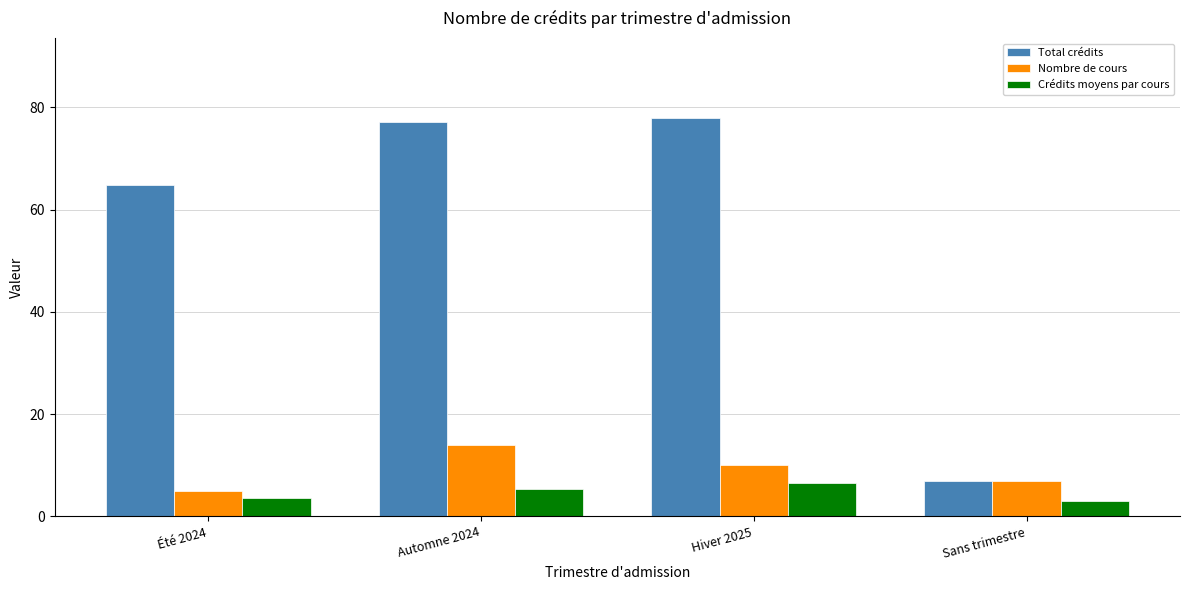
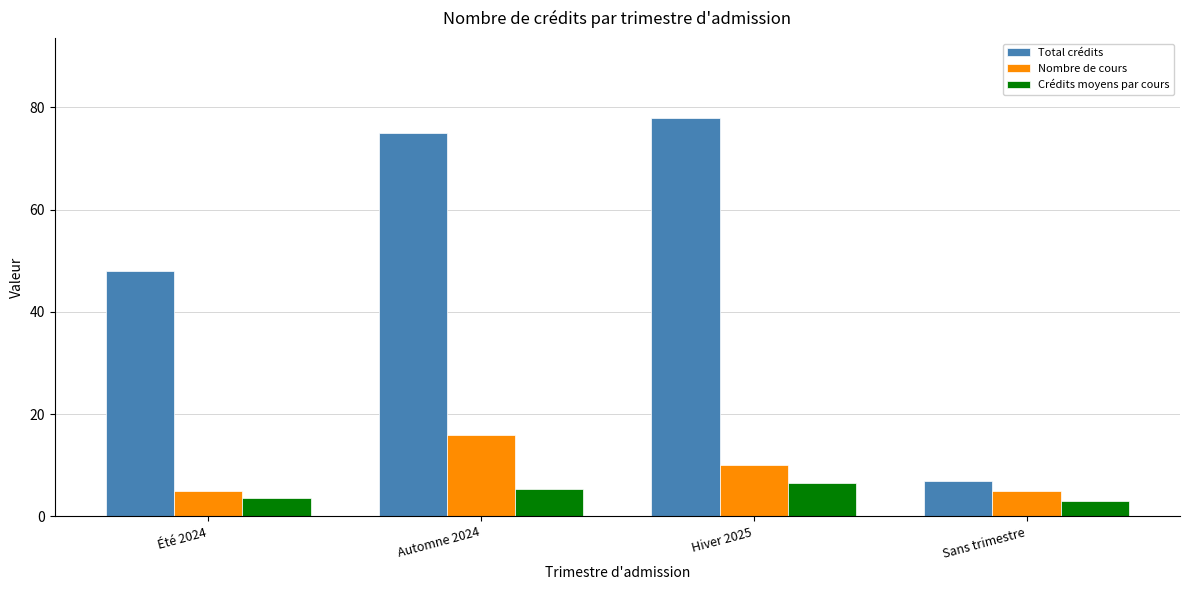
  {
    "Total crédits": {
-     "Été 2024": 65,
-     "Automne 2024": 77,
+     "Été 2024": 48,
+     "Automne 2024": 75,
      "Hiver 2025": 78,
      "Sans trimestre": 7
    },
    "Nombre de cours": {
      "Été 2024": 5,
-     "Automne 2024": 14,
+     "Automne 2024": 16,
      "Hiver 2025": 10,
-     "Sans trimestre": 7
+     "Sans trimestre": 5
    },
    "Crédits moyens par cours": {
      "Été 2024": 4,
      "Automne 2024": 5,
      "Hiver 2025": 7,
      "Sans trimestre": 3
    }
  }
